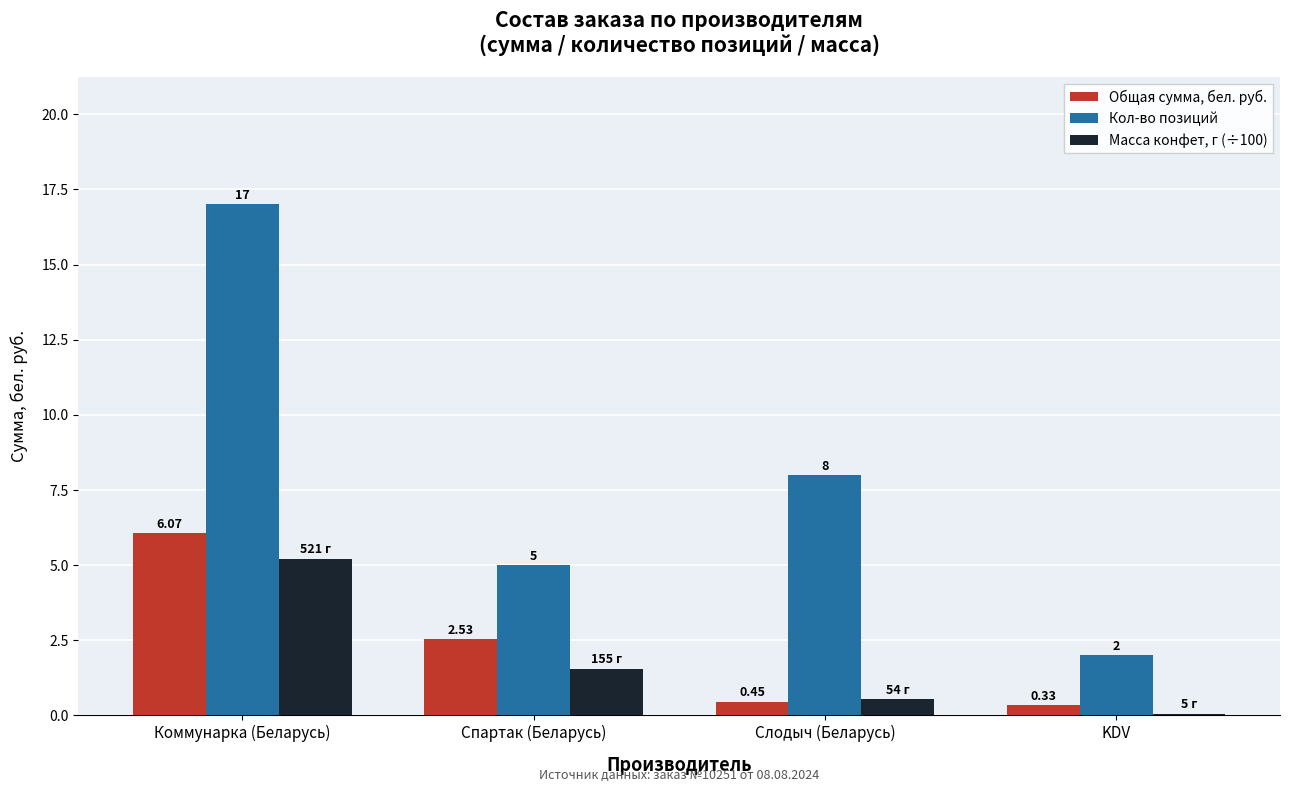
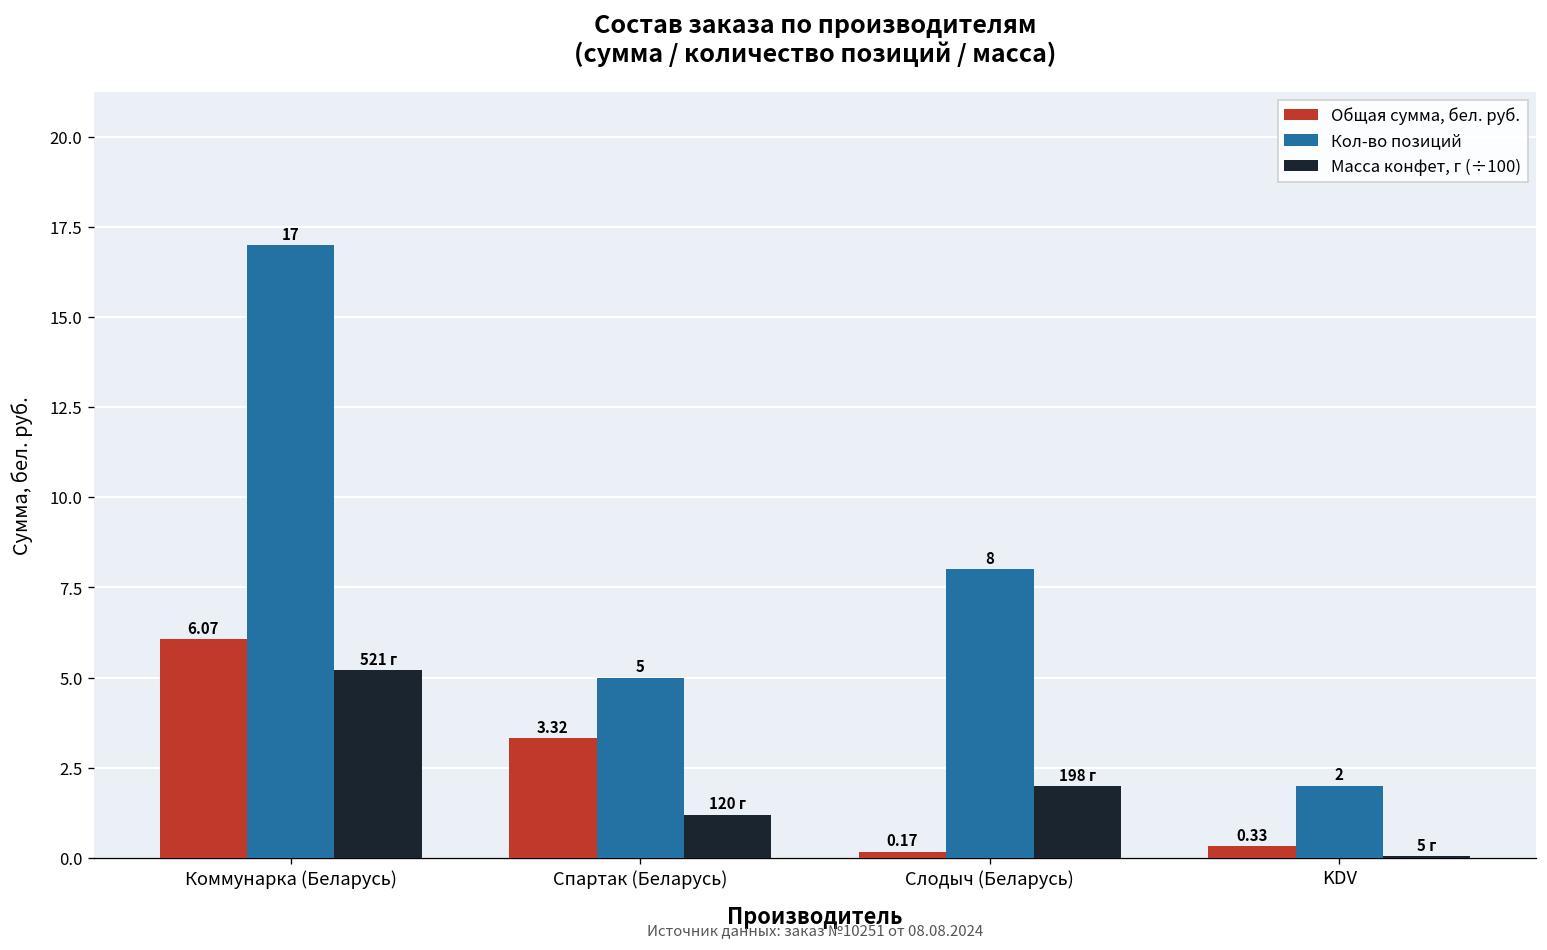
  {
    "Общая сумма, бел. руб.": {
      "Коммунарка (Беларусь)": 6.07,
-     "Спартак (Беларусь)": 2.53,
-     "Слодыч (Беларусь)": 0.45,
+     "Спартак (Беларусь)": 3.32,
+     "Слодыч (Беларусь)": 0.17,
      "KDV": 0.33
    },
    "Кол-во позиций": {
      "Коммунарка (Беларусь)": 17,
      "Спартак (Беларусь)": 5,
      "Слодыч (Беларусь)": 8,
      "KDV": 2
    },
    "Масса конфет, г (÷100)": {
-     "Спартак (Беларусь)": 155,
-     "Слодыч (Беларусь)": 54
+     "Спартак (Беларусь)": 120,
+     "Слодыч (Беларусь)": 198
    }
  }
